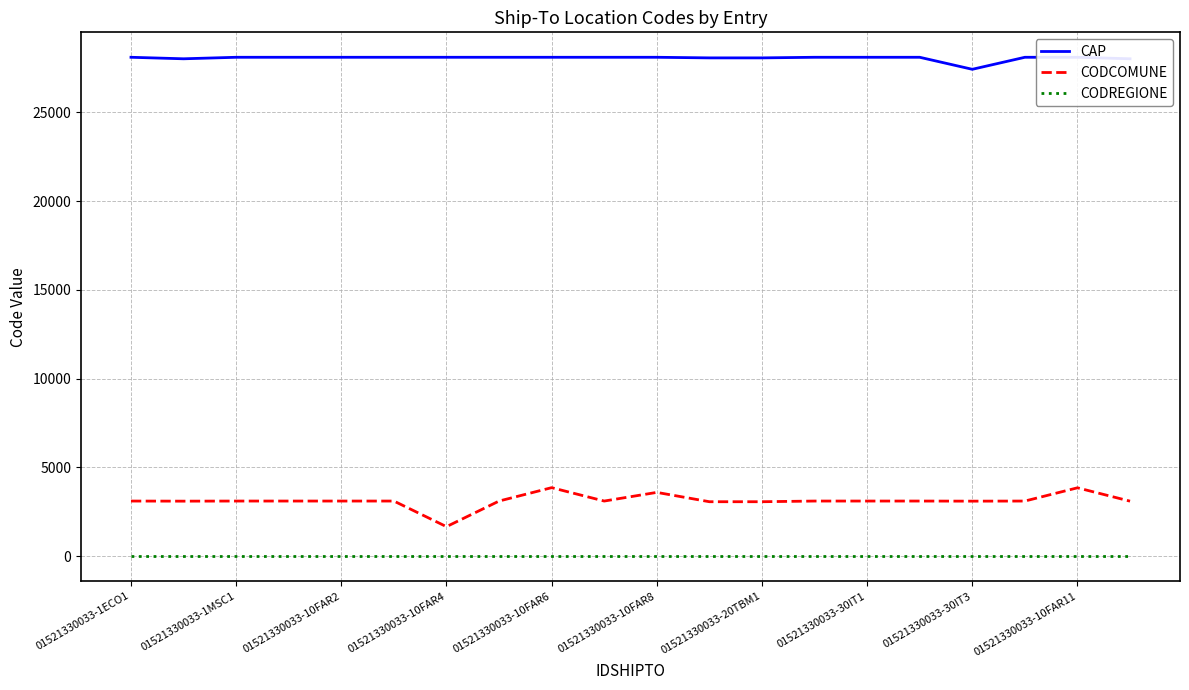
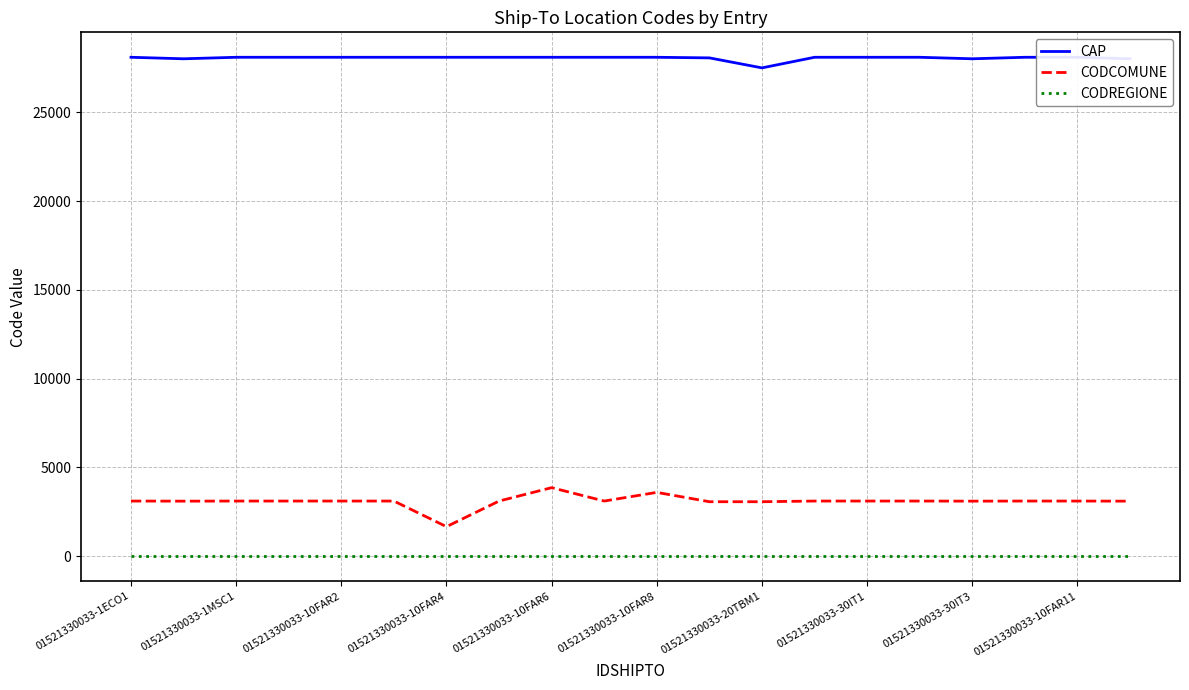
  {
    "CAP": {
      "01521330033-1ECO1": 28100,
      "01521330033-1MSC1": 28100,
      "01521330033-10FAR2": 28100,
      "01521330033-10FAR4": 28100,
      "01521330033-10FAR6": 28100,
      "01521330033-10FAR8": 28100,
-     "01521330033-20TBM1": 28100,
+     "01521330033-20TBM1": 27500,
      "01521330033-30IT1": 28100,
-     "01521330033-30IT3": 27400
+     "01521330033-30IT3": 28000
    },
    "CODCOMUNE": {
      "01521330033-1ECO1": 3100,
      "01521330033-1MSC1": 3100,
      "01521330033-10FAR2": 3100,
      "01521330033-10FAR4": 1700,
      "01521330033-10FAR6": 3900,
      "01521330033-10FAR8": 3600,
      "01521330033-20TBM1": 3100,
      "01521330033-30IT1": 3100,
      "01521330033-30IT3": 3100,
-     "01521330033-10FAR11": 3900
+     "01521330033-10FAR11": 3100
    },
    "CODREGIONE": {
      "01521330033-1ECO1": 0,
      "01521330033-1MSC1": 0,
      "01521330033-10FAR2": 0,
      "01521330033-10FAR4": 0,
      "01521330033-10FAR6": 0,
      "01521330033-10FAR8": 0,
      "01521330033-20TBM1": 0,
      "01521330033-30IT1": 0,
      "01521330033-30IT3": 0,
      "01521330033-10FAR11": 0
    }
  }
